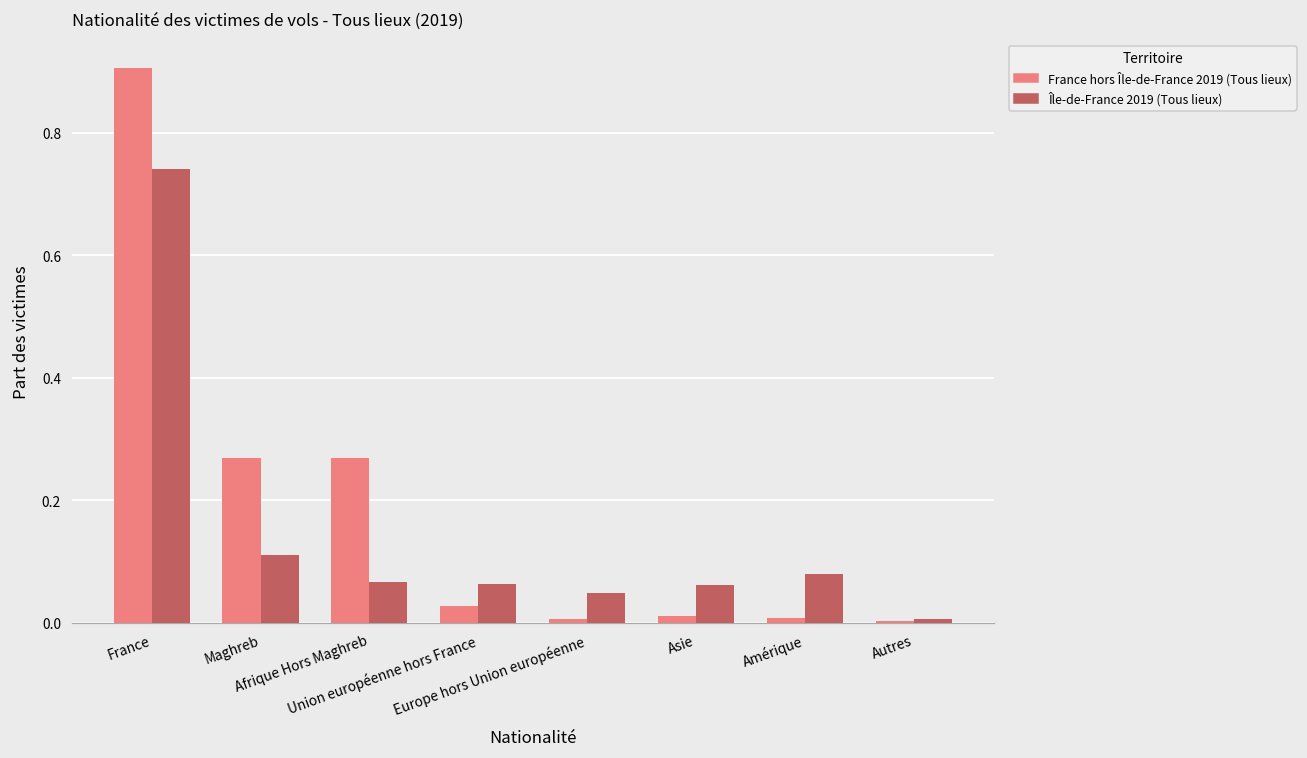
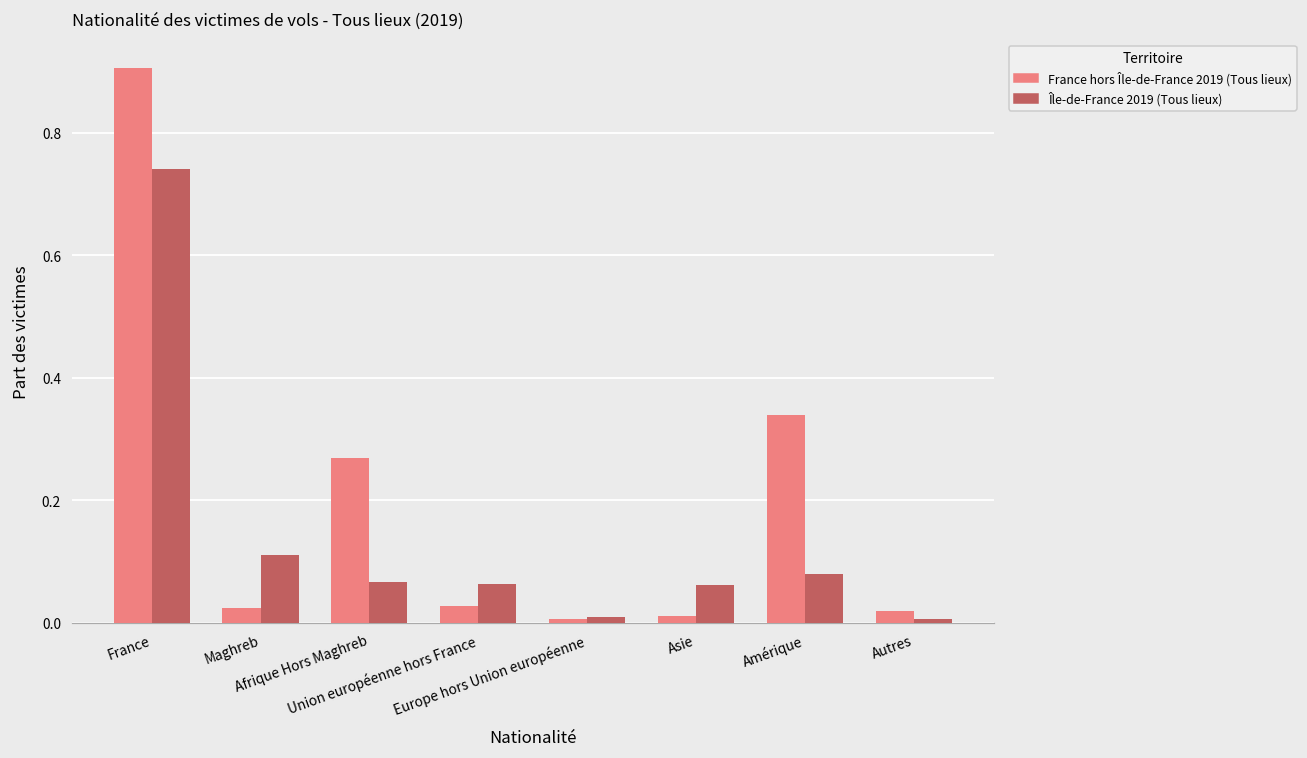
  {
    "France hors Île-de-France 2019 (Tous lieux)": {
      "France": 0.91,
-     "Maghreb": 0.27,
+     "Maghreb": 0.02,
      "Afrique Hors Maghreb": 0.27,
      "Union européenne hors France": 0.03,
      "Europe hors Union européenne": 0.01,
      "Asie": 0.01,
-     "Amérique": 0.01,
-     "Autres": 0.00
+     "Amérique": 0.34,
+     "Autres": 0.02
    },
    "Île-de-France 2019 (Tous lieux)": {
      "France": 0.74,
      "Maghreb": 0.11,
      "Afrique Hors Maghreb": 0.07,
      "Union européenne hors France": 0.06,
-     "Europe hors Union européenne": 0.05,
+     "Europe hors Union européenne": 0.01,
      "Asie": 0.06,
      "Amérique": 0.08,
      "Autres": 0.01
    }
  }
